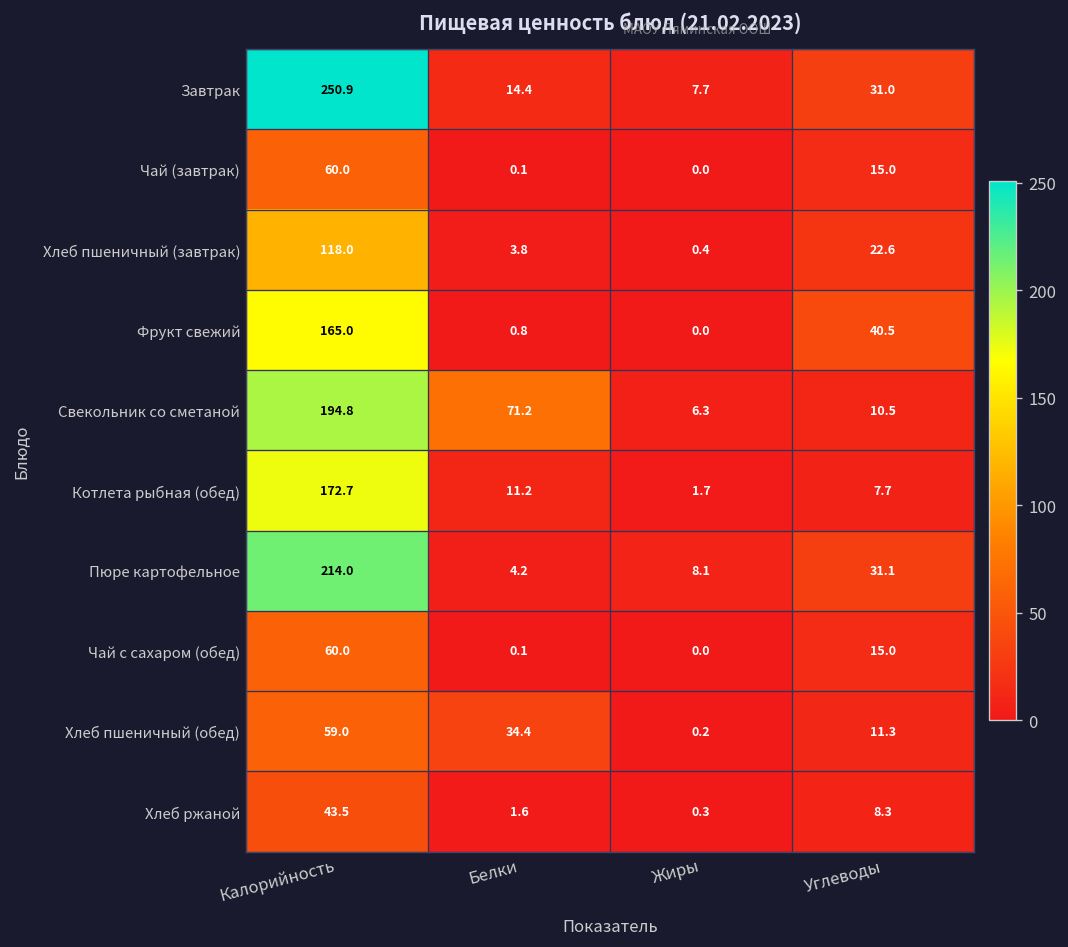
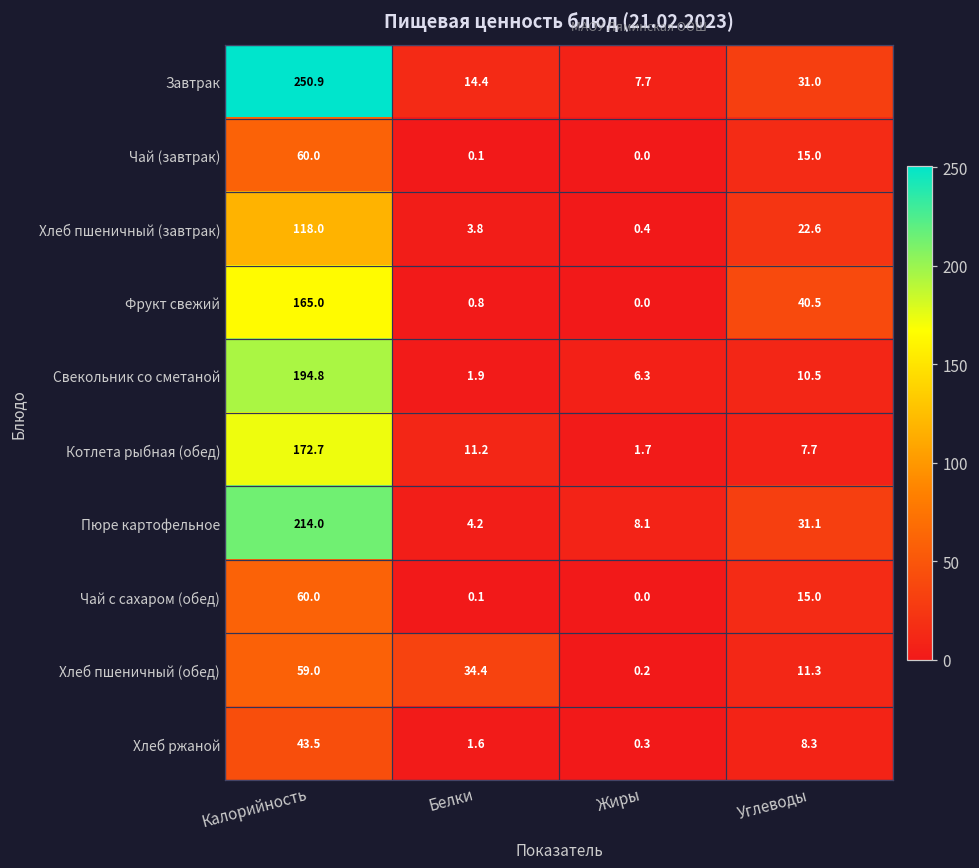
  {
    "Завтрак": {
      "Калорийность": 250.9,
      "Белки": 14.4,
      "Жиры": 7.7,
      "Углеводы": 31.0
    },
    "Чай (завтрак)": {
      "Калорийность": 60.0,
      "Белки": 0.1,
      "Жиры": 0.0,
      "Углеводы": 15.0
    },
    "Хлеб пшеничный (завтрак)": {
      "Калорийность": 118.0,
      "Белки": 3.8,
      "Жиры": 0.4,
      "Углеводы": 22.6
    },
    "Фрукт свежий": {
      "Калорийность": 165.0,
      "Белки": 0.8,
      "Жиры": 0.0,
      "Углеводы": 40.5
    },
    "Свекольник со сметаной": {
      "Калорийность": 194.8,
-     "Белки": 71.2,
+     "Белки": 1.9,
      "Жиры": 6.3,
      "Углеводы": 10.5
    },
    "Котлета рыбная (обед)": {
      "Калорийность": 172.7,
      "Белки": 11.2,
      "Жиры": 1.7,
      "Углеводы": 7.7
    },
    "Пюре картофельное": {
      "Калорийность": 214.0,
      "Белки": 4.2,
      "Жиры": 8.1,
      "Углеводы": 31.1
    },
    "Чай с сахаром (обед)": {
      "Калорийность": 60.0,
      "Белки": 0.1,
      "Жиры": 0.0,
      "Углеводы": 15.0
    },
    "Хлеб пшеничный (обед)": {
      "Калорийность": 59.0,
      "Белки": 34.4,
      "Жиры": 0.2,
      "Углеводы": 11.3
    },
    "Хлеб ржаной": {
      "Калорийность": 43.5,
      "Белки": 1.6,
      "Жиры": 0.3,
      "Углеводы": 8.3
    }
  }
